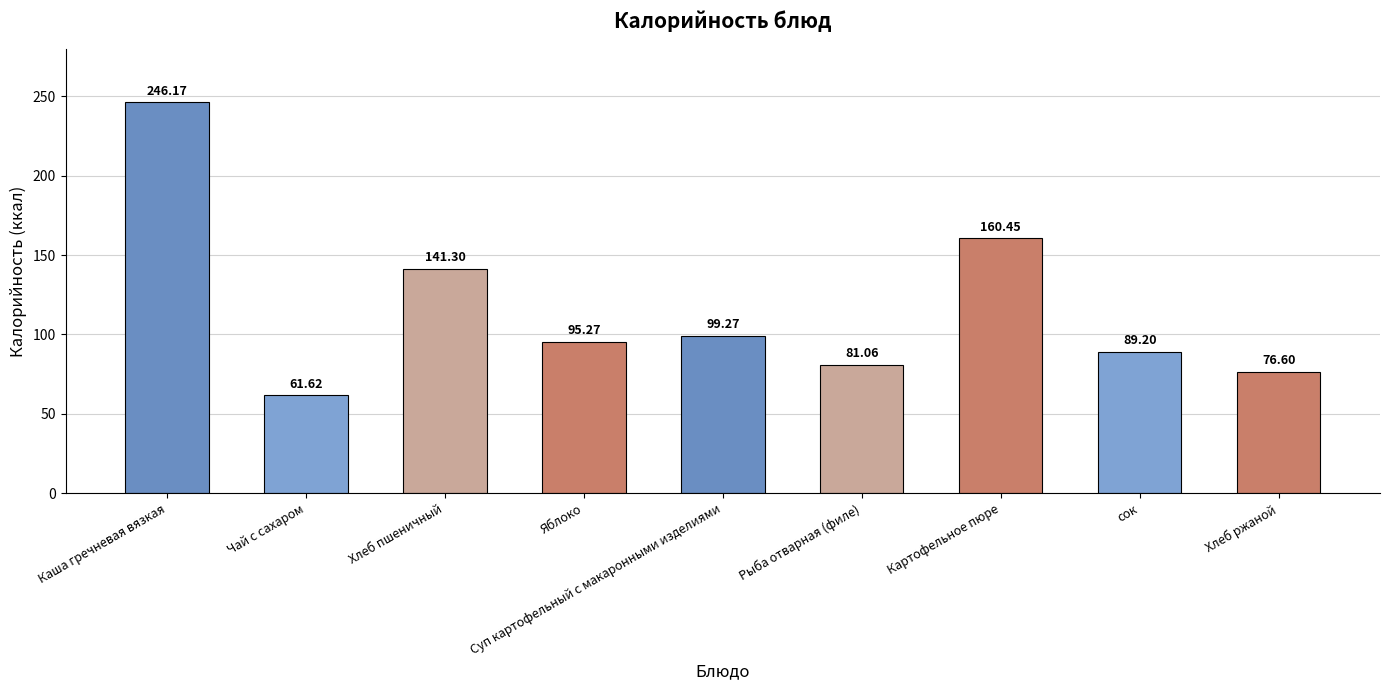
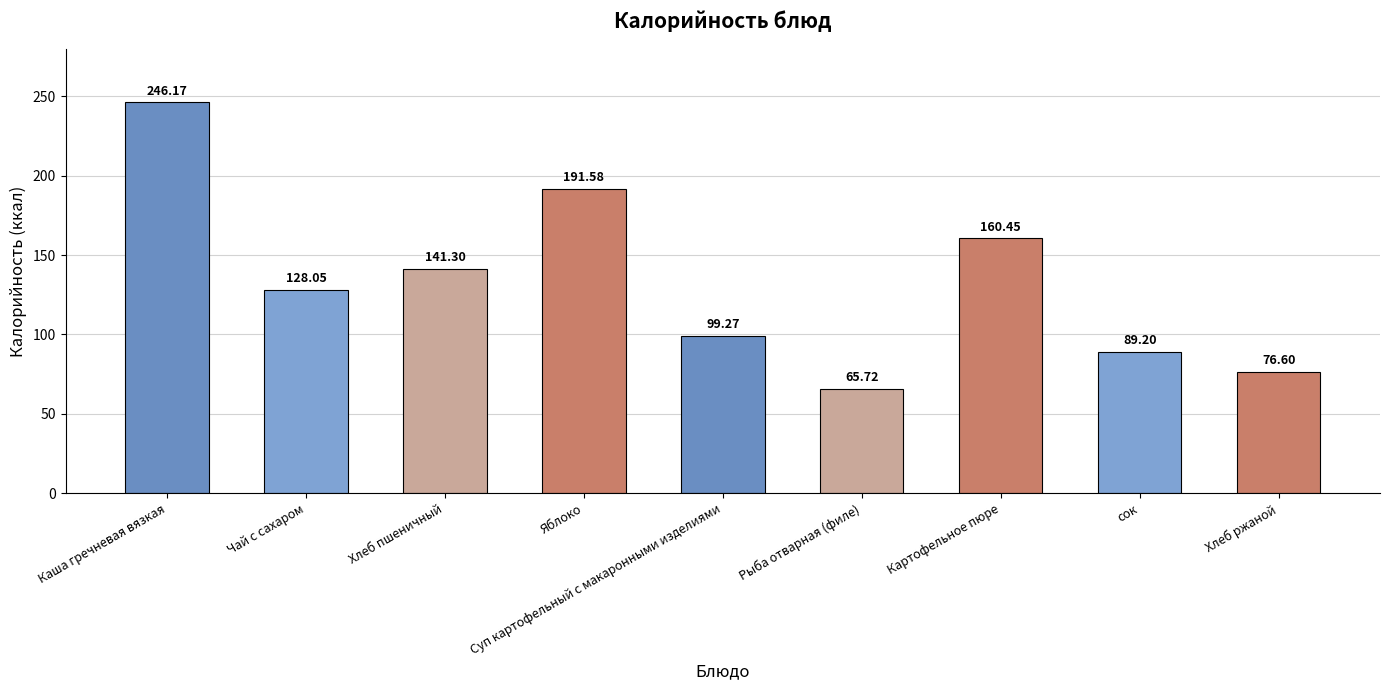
  {
    "Каша гречневая вязкая": 246.17,
-   "Чай с сахаром": 61.62,
+   "Чай с сахаром": 128.05,
    "Хлеб пшеничный": 141.30,
-   "Яблоко": 95.27,
+   "Яблоко": 191.58,
    "Суп картофельный с макаронными изделиями": 99.27,
-   "Рыба отварная (филе)": 81.06,
+   "Рыба отварная (филе)": 65.72,
    "Картофельное пюре": 160.45,
    "сок": 89.20,
    "Хлеб ржаной": 76.60
  }
